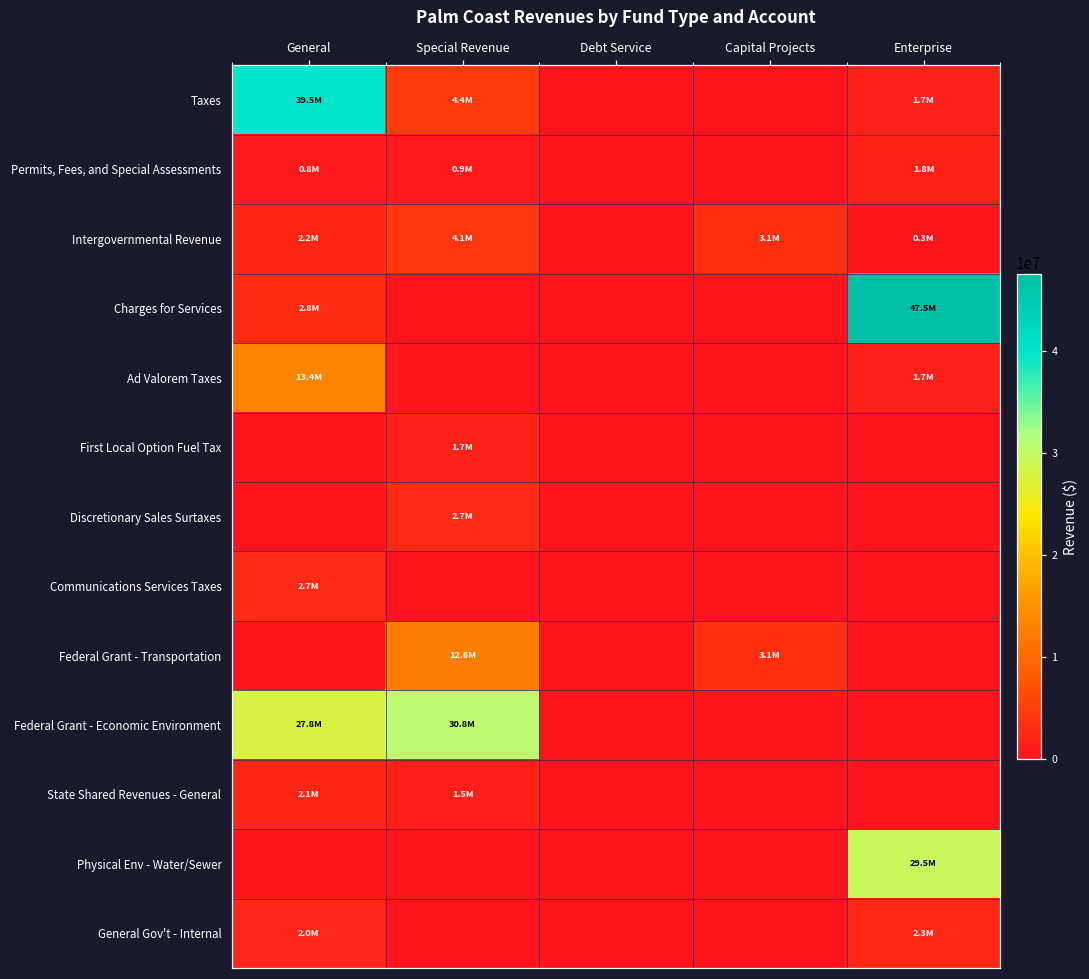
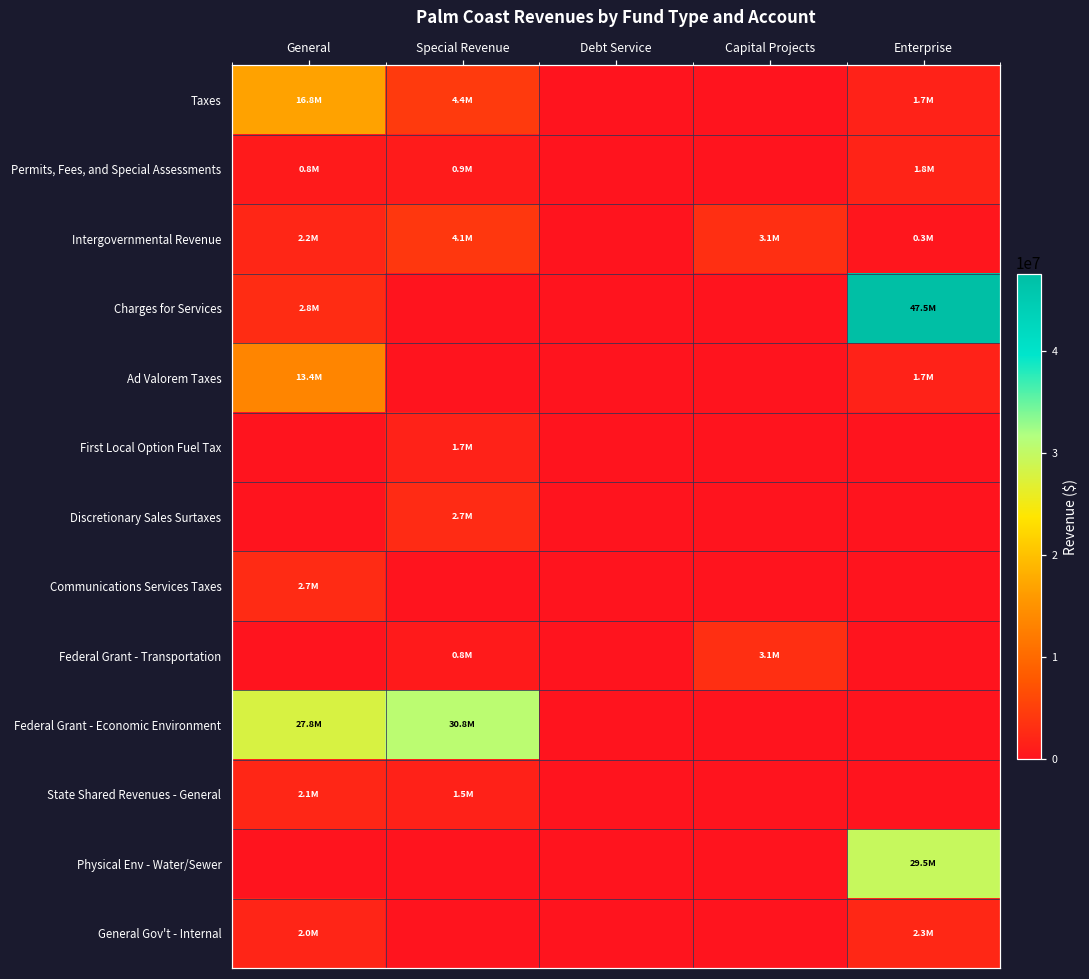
  {
    "Taxes": {
-     "General": "39.5M",
+     "General": "16.8M",
      "Special Revenue": "4.4M",
      "Enterprise": "1.7M"
    },
    "Permits, Fees, and Special Assessments": {
      "General": "0.8M",
      "Special Revenue": "0.9M",
      "Enterprise": "1.8M"
    },
    "Intergovernmental Revenue": {
      "General": "2.2M",
      "Special Revenue": "4.1M",
      "Capital Projects": "3.1M",
      "Enterprise": "0.3M"
    },
    "Charges for Services": {
      "General": "2.8M",
      "Enterprise": "47.5M"
    },
    "Ad Valorem Taxes": {
      "General": "13.4M",
      "Enterprise": "1.7M"
    },
    "First Local Option Fuel Tax": {
      "Special Revenue": "1.7M"
    },
    "Discretionary Sales Surtaxes": {
      "Special Revenue": "2.7M"
    },
    "Communications Services Taxes": {
      "General": "2.7M"
    },
    "Federal Grant - Transportation": {
-     "Special Revenue": "12.6M",
+     "Special Revenue": "0.8M",
      "Capital Projects": "3.1M"
    },
    "Federal Grant - Economic Environment": {
      "General": "27.8M",
      "Special Revenue": "30.8M"
    },
    "State Shared Revenues - General": {
      "General": "2.1M",
      "Special Revenue": "1.5M"
    },
    "Physical Env - Water/Sewer": {
      "Enterprise": "29.5M"
    },
    "General Gov't - Internal": {
      "General": "2.0M",
      "Enterprise": "2.3M"
    }
  }
